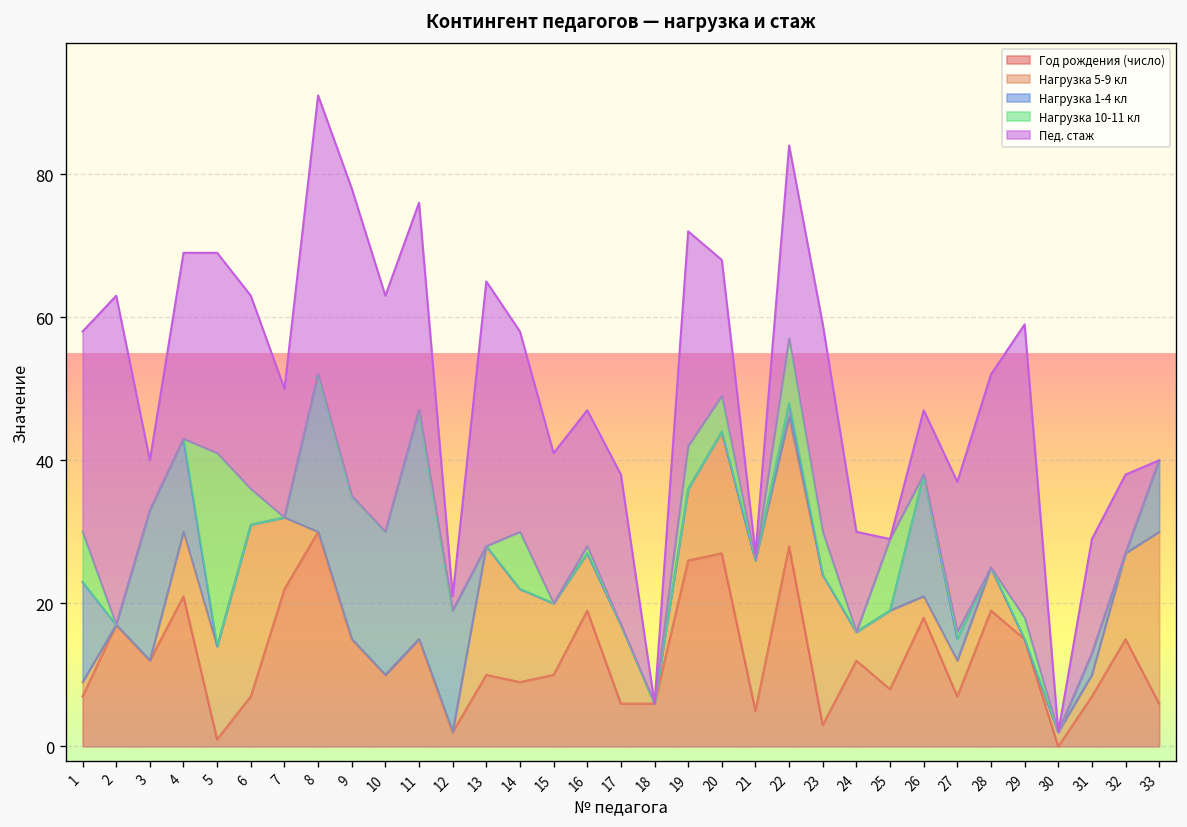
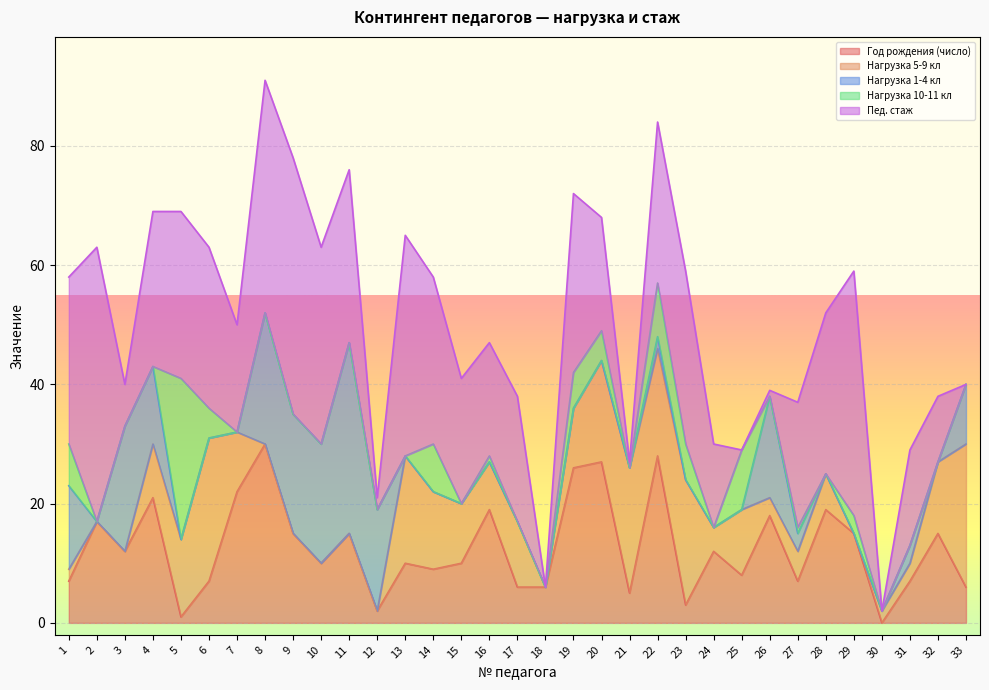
  {
    "Нагрузка 1-4 кл": {
      "1": 14,
      "22": 2,
      "27": 3
    },
    "Нагрузка 10-11 кл": {
      "1": 7,
      "5": 27,
      "6": 5,
      "14": 8,
      "16": 1,
      "19": 6,
      "20": 5,
      "22": 9,
      "23": 6,
      "27": 1,
      "29": 3
    },
    "Пед. стаж": {
      "1": 28,
      "2": 46,
      "3": 7,
      "4": 26,
      "5": 28,
      "6": 27,
      "7": 18,
      "8": 39,
      "9": 43,
      "10": 33,
      "11": 29,
      "12": 2,
      "13": 37,
      "14": 28,
      "15": 21,
      "16": 19,
      "17": 21,
      "19": 30,
      "20": 19,
      "21": 1,
      "22": 27,
      "23": 29,
      "24": 14,
-     "26": 9,
+     "26": 1,
      "27": 21,
      "28": 27,
      "29": 41,
      "31": 16,
      "32": 11
    }
  }
